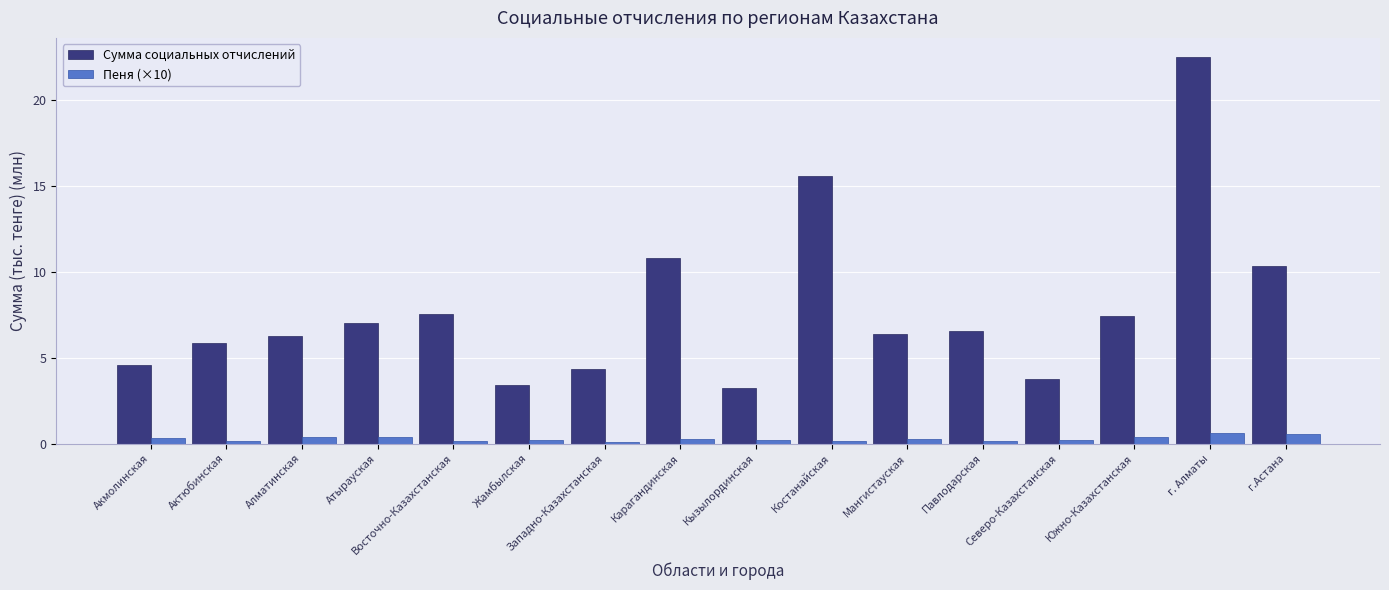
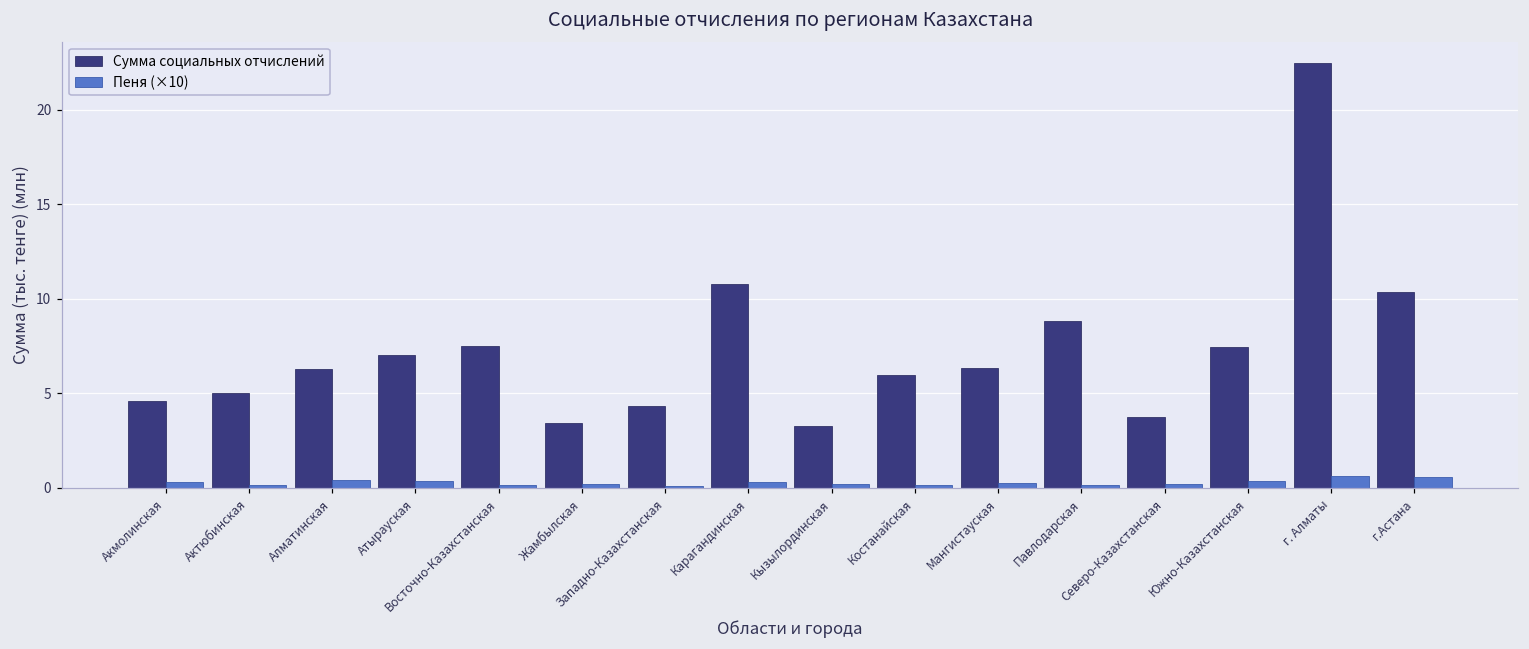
  {
    "Сумма социальных отчислений": {
      "Акмолинская": 4.6,
-     "Актюбинская": 5.8,
+     "Актюбинская": 5.0,
      "Алматинская": 6.3,
      "Атырауская": 7.0,
      "Восточно-Казахстанская": 7.5,
      "Жамбылская": 3.4,
      "Западно-Казахстанская": 4.3,
      "Карагандинская": 10.8,
      "Кызылординская": 3.2,
-     "Костанайская": 15.5,
+     "Костанайская": 6.0,
      "Мангистауская": 6.3,
-     "Павлодарская": 6.6,
+     "Павлодарская": 8.8,
      "Северо-Казахстанская": 3.7,
      "Южно-Казахстанская": 7.4,
      "г. Алматы": 22.5,
      "г.Астана": 10.3
    },
    "Пеня (×10)": {
      "Акмолинская": 0.3,
      "Актюбинская": 0.1,
      "Алматинская": 0.4,
      "Атырауская": 0.4,
      "Восточно-Казахстанская": 0.2,
      "Жамбылская": 0.2,
      "Карагандинская": 0.3,
      "Кызылординская": 0.2,
      "Костанайская": 0.1,
      "Мангистауская": 0.3,
      "Павлодарская": 0.1,
      "Северо-Казахстанская": 0.2,
      "Южно-Казахстанская": 0.4,
      "г. Алматы": 0.6,
      "г.Астана": 0.6
    }
  }
